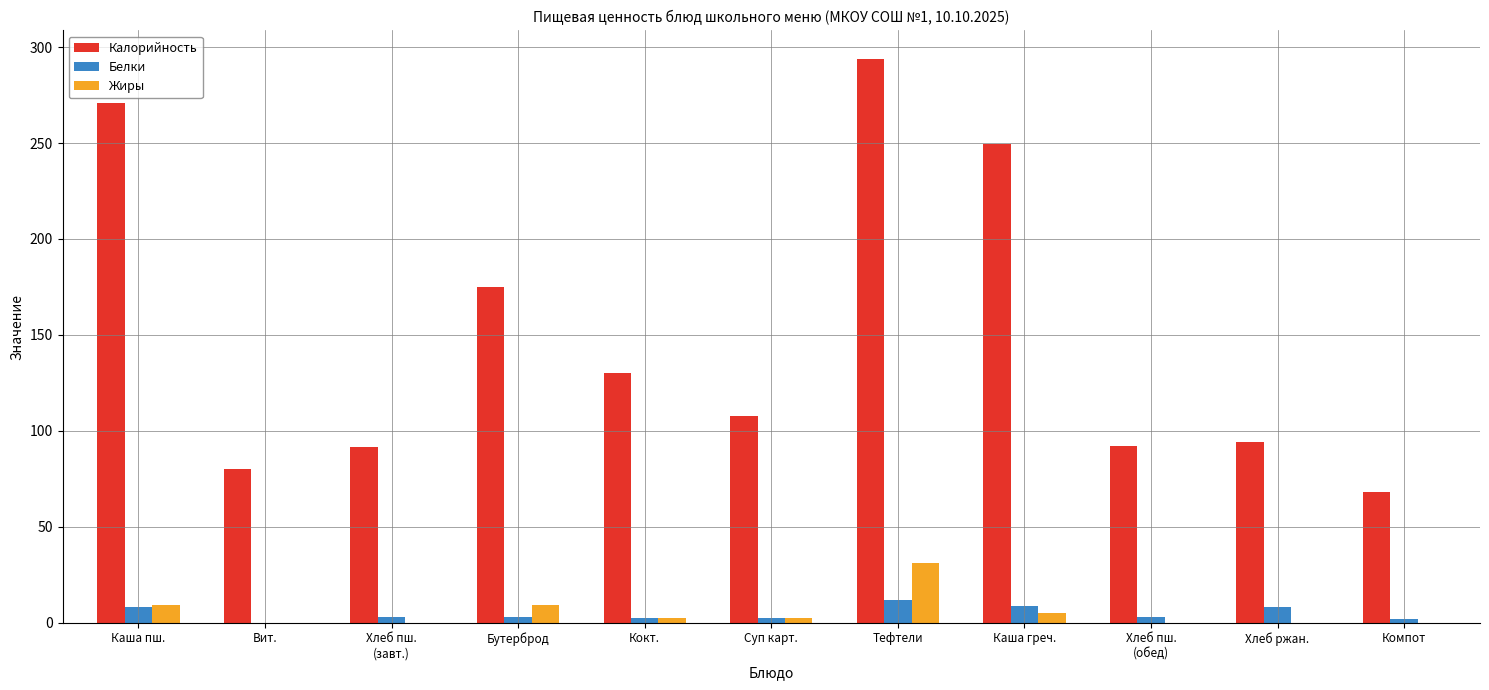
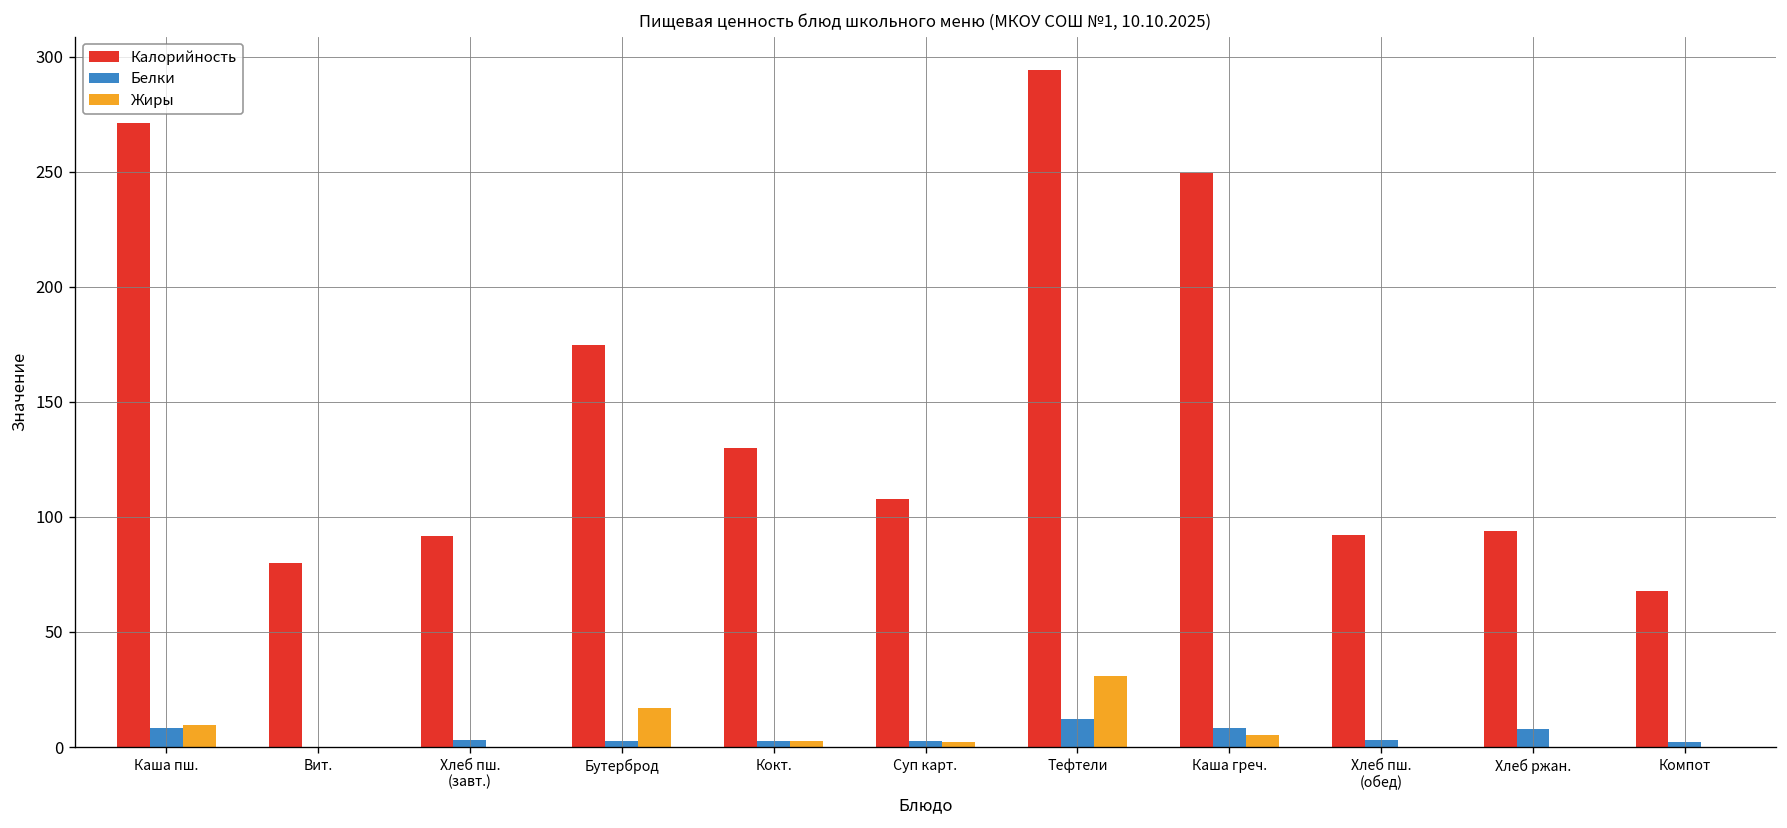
  {
    "Калорийность": {
      "Каша пш.": 271,
      "Вит.": 80,
      "Хлеб пш. (завт.)": 92,
      "Бутерброд": 175,
      "Кокт.": 130,
      "Суп карт.": 108,
      "Тефтели": 294,
      "Каша греч.": 250,
      "Хлеб пш. (обед)": 92,
      "Хлеб ржан.": 94,
      "Компот": 68
    },
    "Белки": {
      "Каша пш.": 8,
      "Вит.": 0,
      "Хлеб пш. (завт.)": 3,
      "Бутерброд": 3,
      "Кокт.": 3,
      "Суп карт.": 3,
      "Тефтели": 12,
      "Каша греч.": 9,
      "Хлеб пш. (обед)": 3,
      "Хлеб ржан.": 8,
      "Компот": 2
    },
    "Жиры": {
      "Каша пш.": 9,
      "Вит.": 0,
      "Хлеб пш. (завт.)": 0,
-     "Бутерброд": 9,
+     "Бутерброд": 17,
      "Кокт.": 3,
      "Суп карт.": 2,
      "Тефтели": 31,
      "Каша греч.": 5,
      "Хлеб пш. (обед)": 0,
      "Хлеб ржан.": 0,
      "Компот": 0
    }
  }
